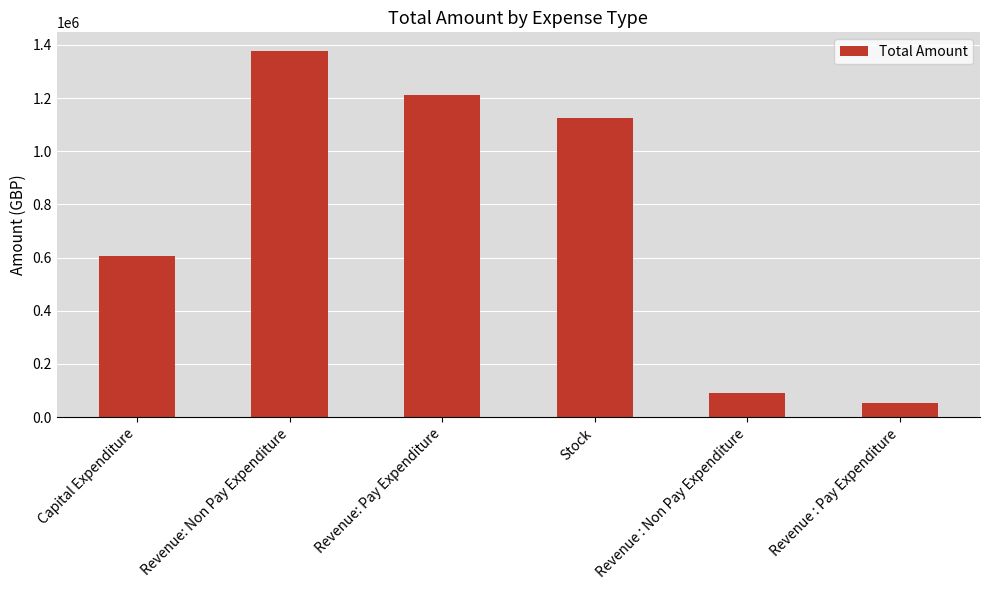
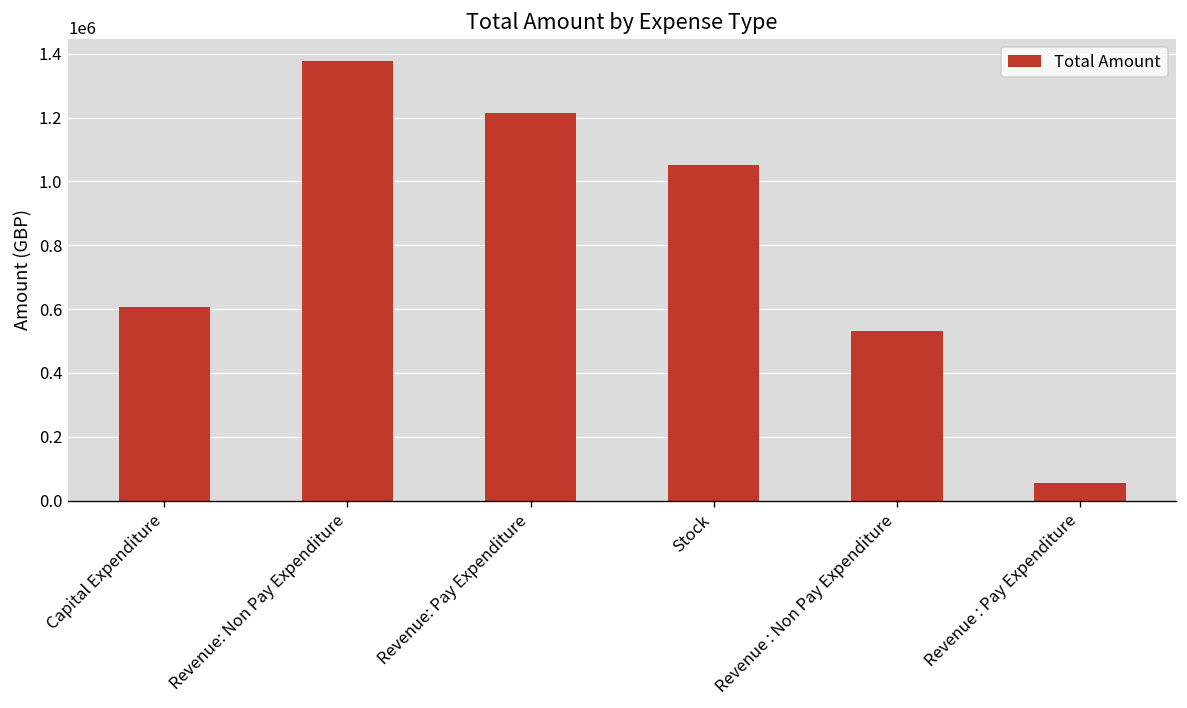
  {
    "Capital Expenditure": 610000,
    "Revenue: Non Pay Expenditure": 1380000,
    "Revenue: Pay Expenditure": 1210000,
-   "Stock": 1130000,
-   "Revenue : Non Pay Expenditure": 90000,
+   "Stock": 1050000,
+   "Revenue : Non Pay Expenditure": 530000,
    "Revenue : Pay Expenditure": 50000
  }
